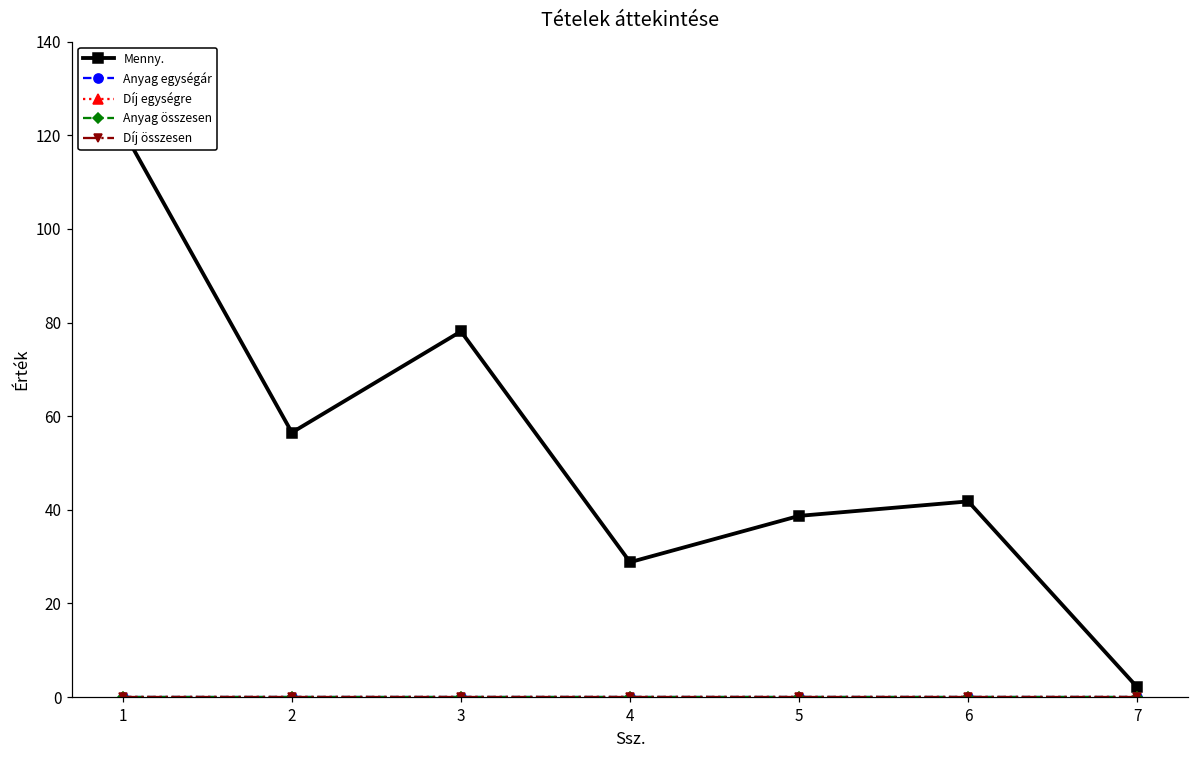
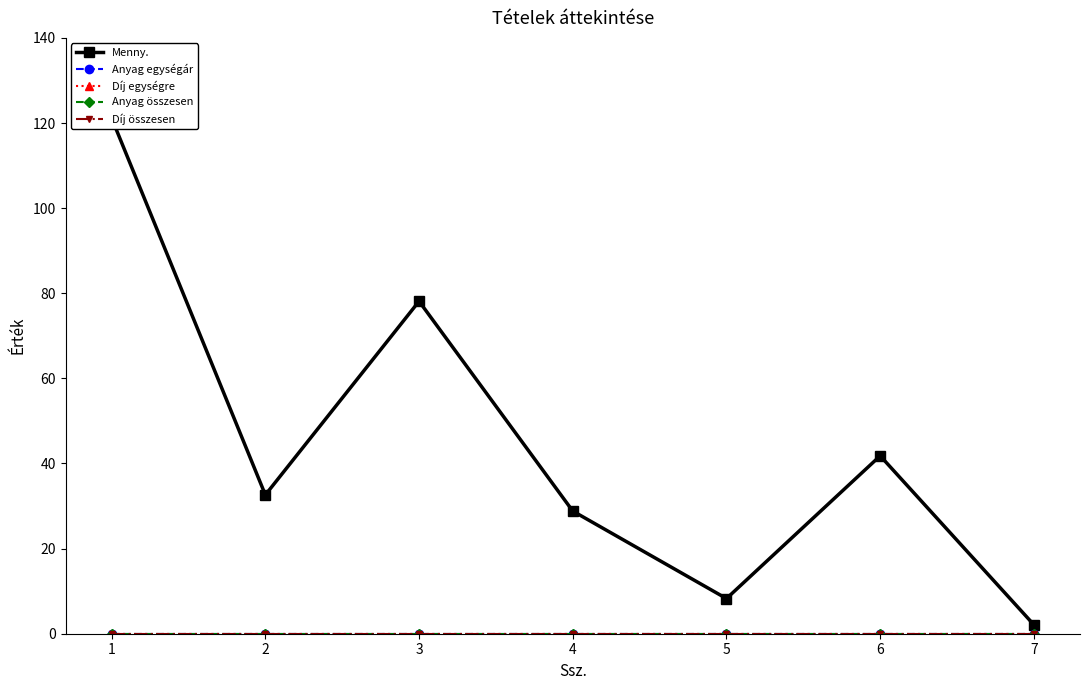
  {
    "Menny.": {
-     "2": 57,
+     "2": 33,
      "3": 78,
      "4": 29,
-     "5": 39,
+     "5": 8,
      "6": 42,
      "7": 2
    },
    "Díj összesen": {
      "1": 0,
      "2": 0,
      "3": 0,
      "4": 0,
      "5": 0,
      "6": 0,
      "7": 0
    }
  }
